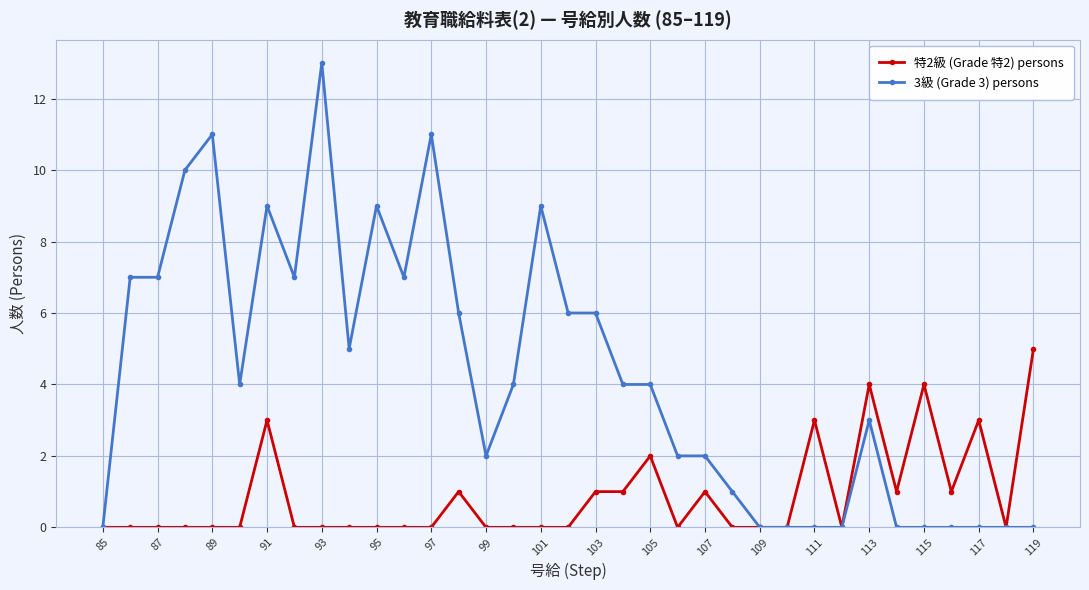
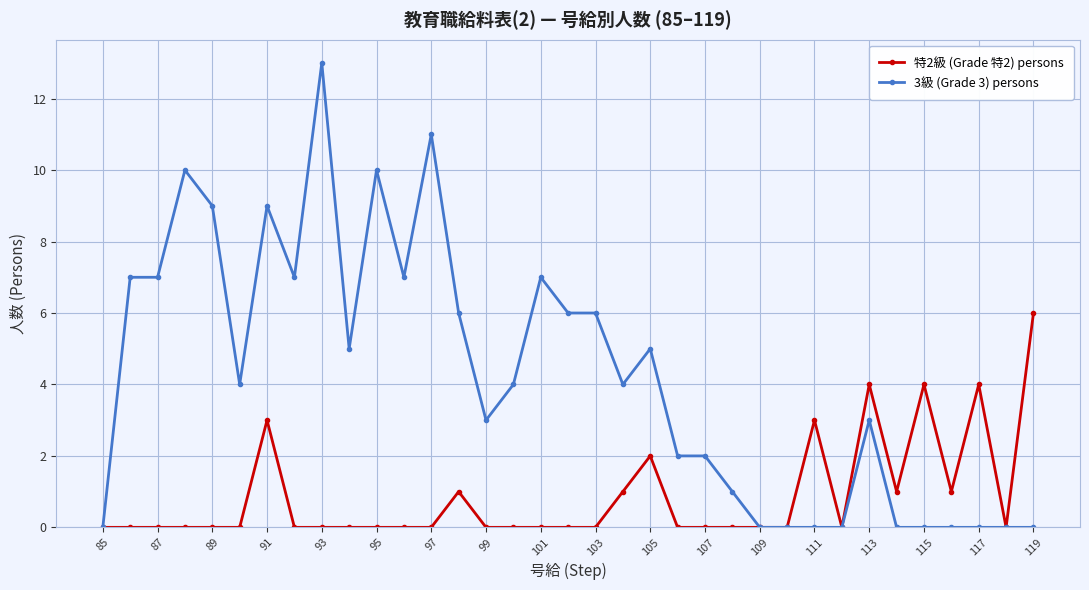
  {
    "特2級 (Grade 特2) persons": {
      "87": 0,
      "89": 0,
      "91": 3,
      "93": 0,
      "95": 0,
      "97": 0,
      "99": 0,
      "101": 0,
-     "103": 1,
+     "103": 0,
      "105": 2,
-     "107": 1,
+     "107": 0,
      "111": 3,
      "113": 4,
      "115": 4,
-     "117": 3,
-     "119": 5
+     "117": 4,
+     "119": 6
    },
    "3級 (Grade 3) persons": {
      "87": 7,
-     "89": 11,
+     "89": 9,
      "91": 9,
      "93": 13,
-     "95": 9,
+     "95": 10,
      "97": 11,
-     "99": 2,
-     "101": 9,
+     "99": 3,
+     "101": 7,
      "103": 6,
-     "105": 4,
+     "105": 5,
      "107": 2,
      "111": 0,
      "113": 3,
      "115": 0,
      "117": 0,
      "119": 0
    }
  }
